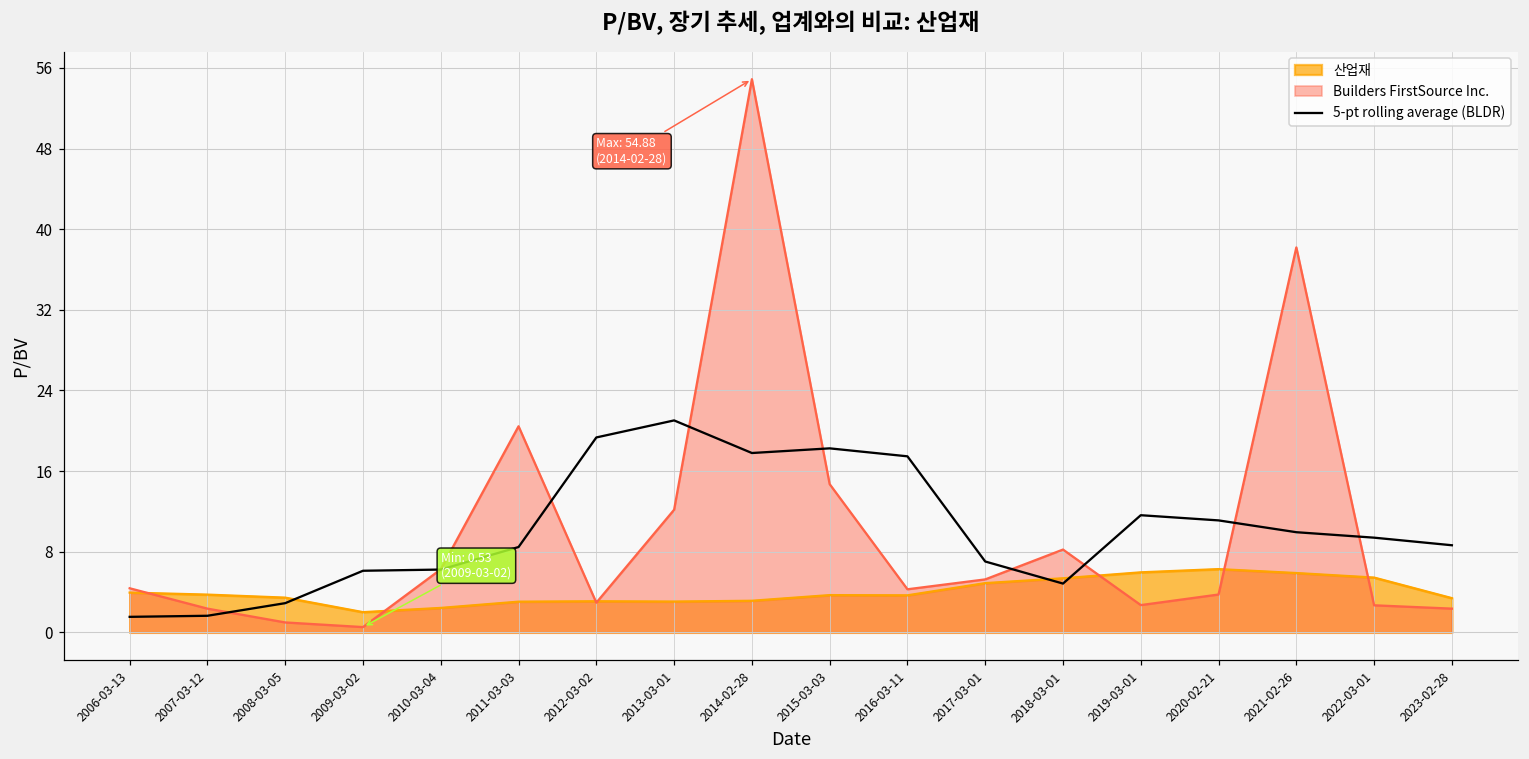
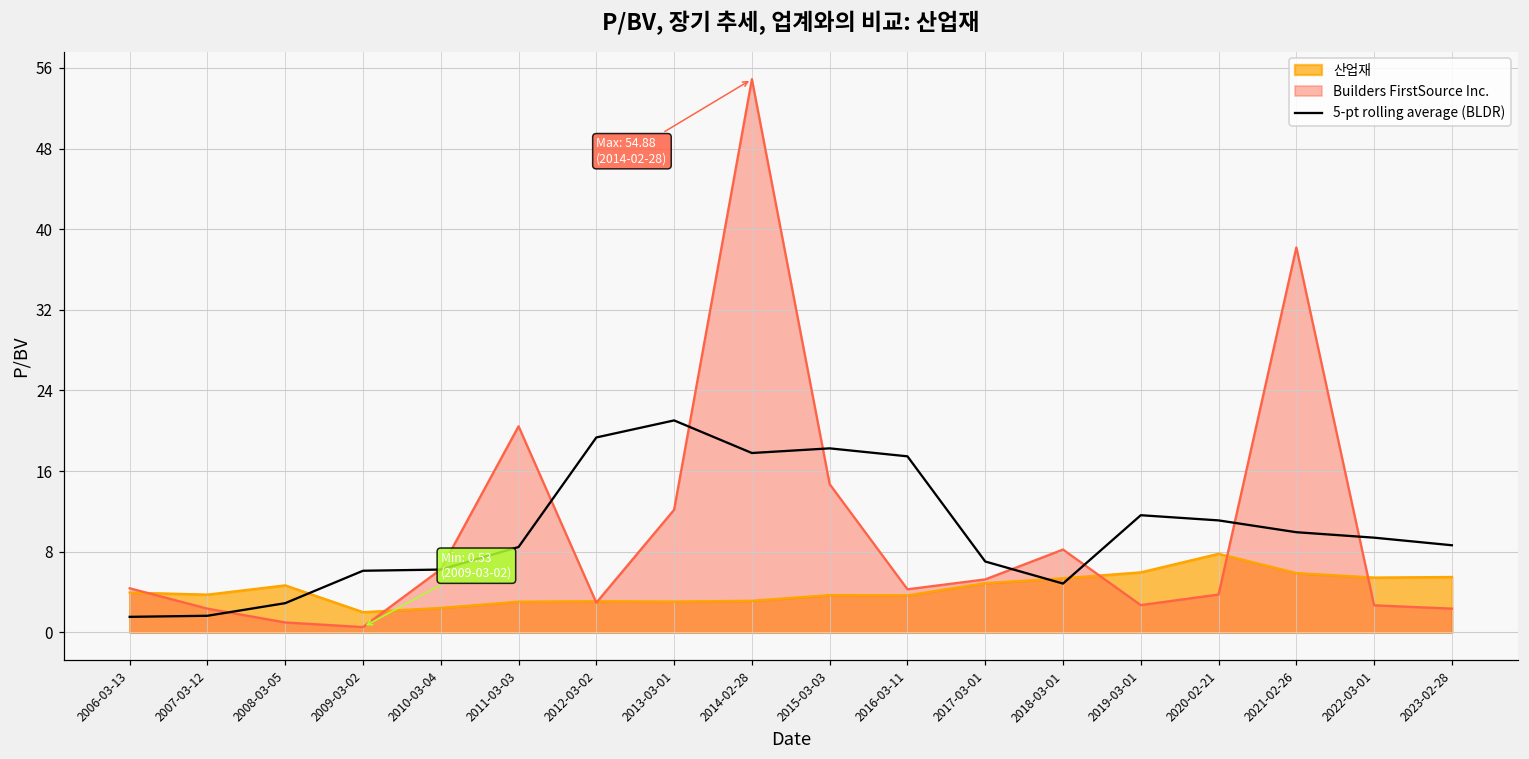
  {
    "산업재": {
      "2006-03-13": 4,
      "2007-03-12": 4,
-     "2008-03-05": 3,
+     "2008-03-05": 5,
      "2009-03-02": 2,
      "2011-03-03": 3,
      "2013-03-01": 3,
      "2014-02-28": 3,
      "2015-03-03": 4,
      "2016-03-11": 4,
      "2017-03-01": 5,
      "2018-03-01": 5,
      "2019-03-01": 6,
-     "2020-02-21": 6,
+     "2020-02-21": 8,
      "2021-02-26": 6,
      "2022-03-01": 5,
-     "2023-02-28": 3
+     "2023-02-28": 6
    },
    "Builders FirstSource Inc.": {
      "2006-03-13": 4,
      "2007-03-12": 2,
      "2008-03-05": 1,
      "2009-03-02": 1,
      "2011-03-03": 20,
      "2013-03-01": 12,
      "2014-02-28": 55,
      "2015-03-03": 15,
      "2016-03-11": 4,
      "2017-03-01": 5,
      "2018-03-01": 8,
      "2019-03-01": 3,
      "2020-02-21": 4,
      "2021-02-26": 38,
      "2022-03-01": 3,
      "2023-02-28": 2
    },
    "5-pt rolling average (BLDR)": {
      "2006-03-13": 2,
      "2007-03-12": 2,
      "2008-03-05": 3,
      "2009-03-02": 6,
      "2011-03-03": 8,
      "2012-03-02": 19,
      "2013-03-01": 21,
      "2014-02-28": 18,
      "2015-03-03": 18,
      "2016-03-11": 17,
      "2017-03-01": 7,
      "2018-03-01": 5,
      "2019-03-01": 12,
      "2020-02-21": 11,
      "2021-02-26": 10,
      "2022-03-01": 9,
      "2023-02-28": 9
    }
  }
